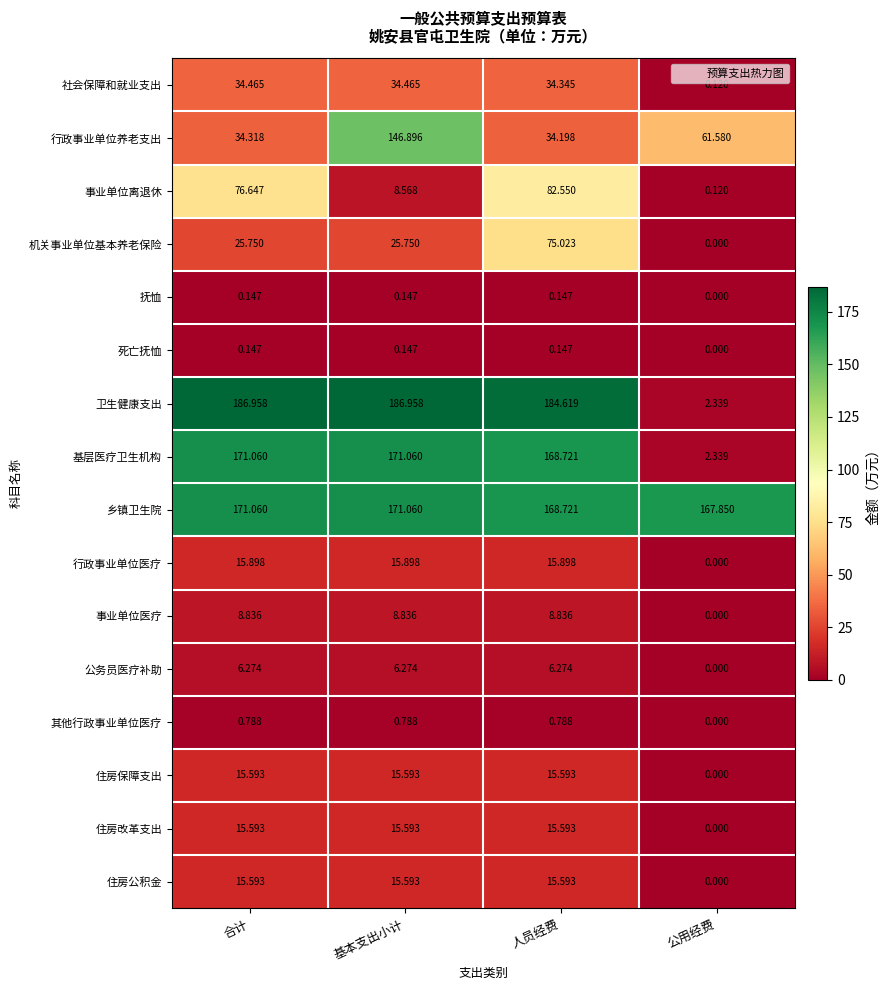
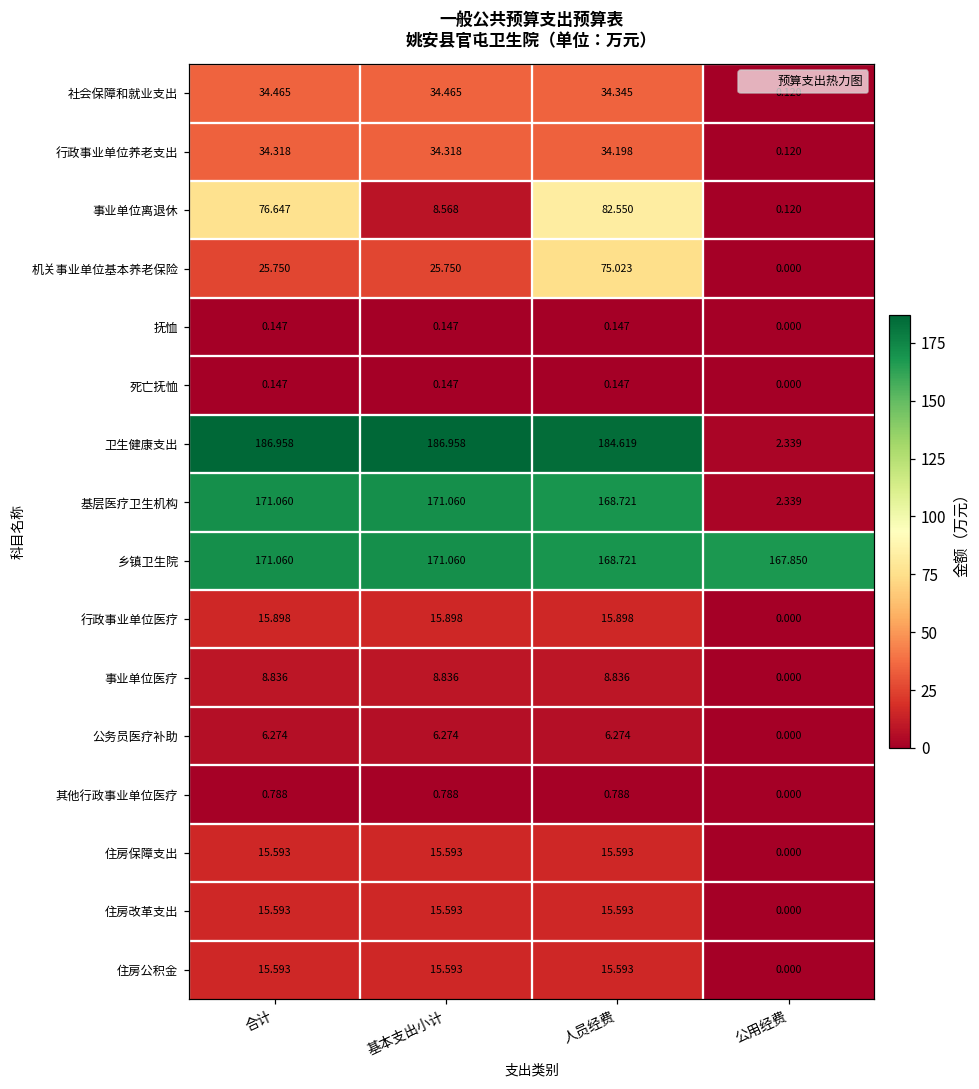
  {
    "社会保障和就业支出": {
      "合计": 34.465,
      "基本支出小计": 34.465,
      "人员经费": 34.345
    },
    "行政事业单位养老支出": {
      "合计": 34.318,
-     "基本支出小计": 146.896,
+     "基本支出小计": 34.318,
      "人员经费": 34.198,
-     "公用经费": 61.580
+     "公用经费": 0.120
    },
    "事业单位离退休": {
      "合计": 76.647,
      "基本支出小计": 8.568,
      "人员经费": 82.550,
      "公用经费": 0.120
    },
    "机关事业单位基本养老保险": {
      "合计": 25.750,
      "基本支出小计": 25.750,
      "人员经费": 75.023,
      "公用经费": 0.000
    },
    "抚恤": {
      "合计": 0.147,
      "基本支出小计": 0.147,
      "人员经费": 0.147,
      "公用经费": 0.000
    },
    "死亡抚恤": {
      "合计": 0.147,
      "基本支出小计": 0.147,
      "人员经费": 0.147,
      "公用经费": 0.000
    },
    "卫生健康支出": {
      "合计": 186.958,
      "基本支出小计": 186.958,
      "人员经费": 184.619,
      "公用经费": 2.339
    },
    "基层医疗卫生机构": {
      "合计": 171.060,
      "基本支出小计": 171.060,
      "人员经费": 168.721,
      "公用经费": 2.339
    },
    "乡镇卫生院": {
      "合计": 171.060,
      "基本支出小计": 171.060,
      "人员经费": 168.721,
      "公用经费": 167.850
    },
    "行政事业单位医疗": {
      "合计": 15.898,
      "基本支出小计": 15.898,
      "人员经费": 15.898,
      "公用经费": 0.000
    },
    "事业单位医疗": {
      "合计": 8.836,
      "基本支出小计": 8.836,
      "人员经费": 8.836,
      "公用经费": 0.000
    },
    "公务员医疗补助": {
      "合计": 6.274,
      "基本支出小计": 6.274,
      "人员经费": 6.274,
      "公用经费": 0.000
    },
    "其他行政事业单位医疗": {
      "合计": 0.788,
      "基本支出小计": 0.788,
      "人员经费": 0.788,
      "公用经费": 0.000
    },
    "住房保障支出": {
      "合计": 15.593,
      "基本支出小计": 15.593,
      "人员经费": 15.593,
      "公用经费": 0.000
    },
    "住房改革支出": {
      "合计": 15.593,
      "基本支出小计": 15.593,
      "人员经费": 15.593,
      "公用经费": 0.000
    },
    "住房公积金": {
      "合计": 15.593,
      "基本支出小计": 15.593,
      "人员经费": 15.593,
      "公用经费": 0.000
    }
  }
